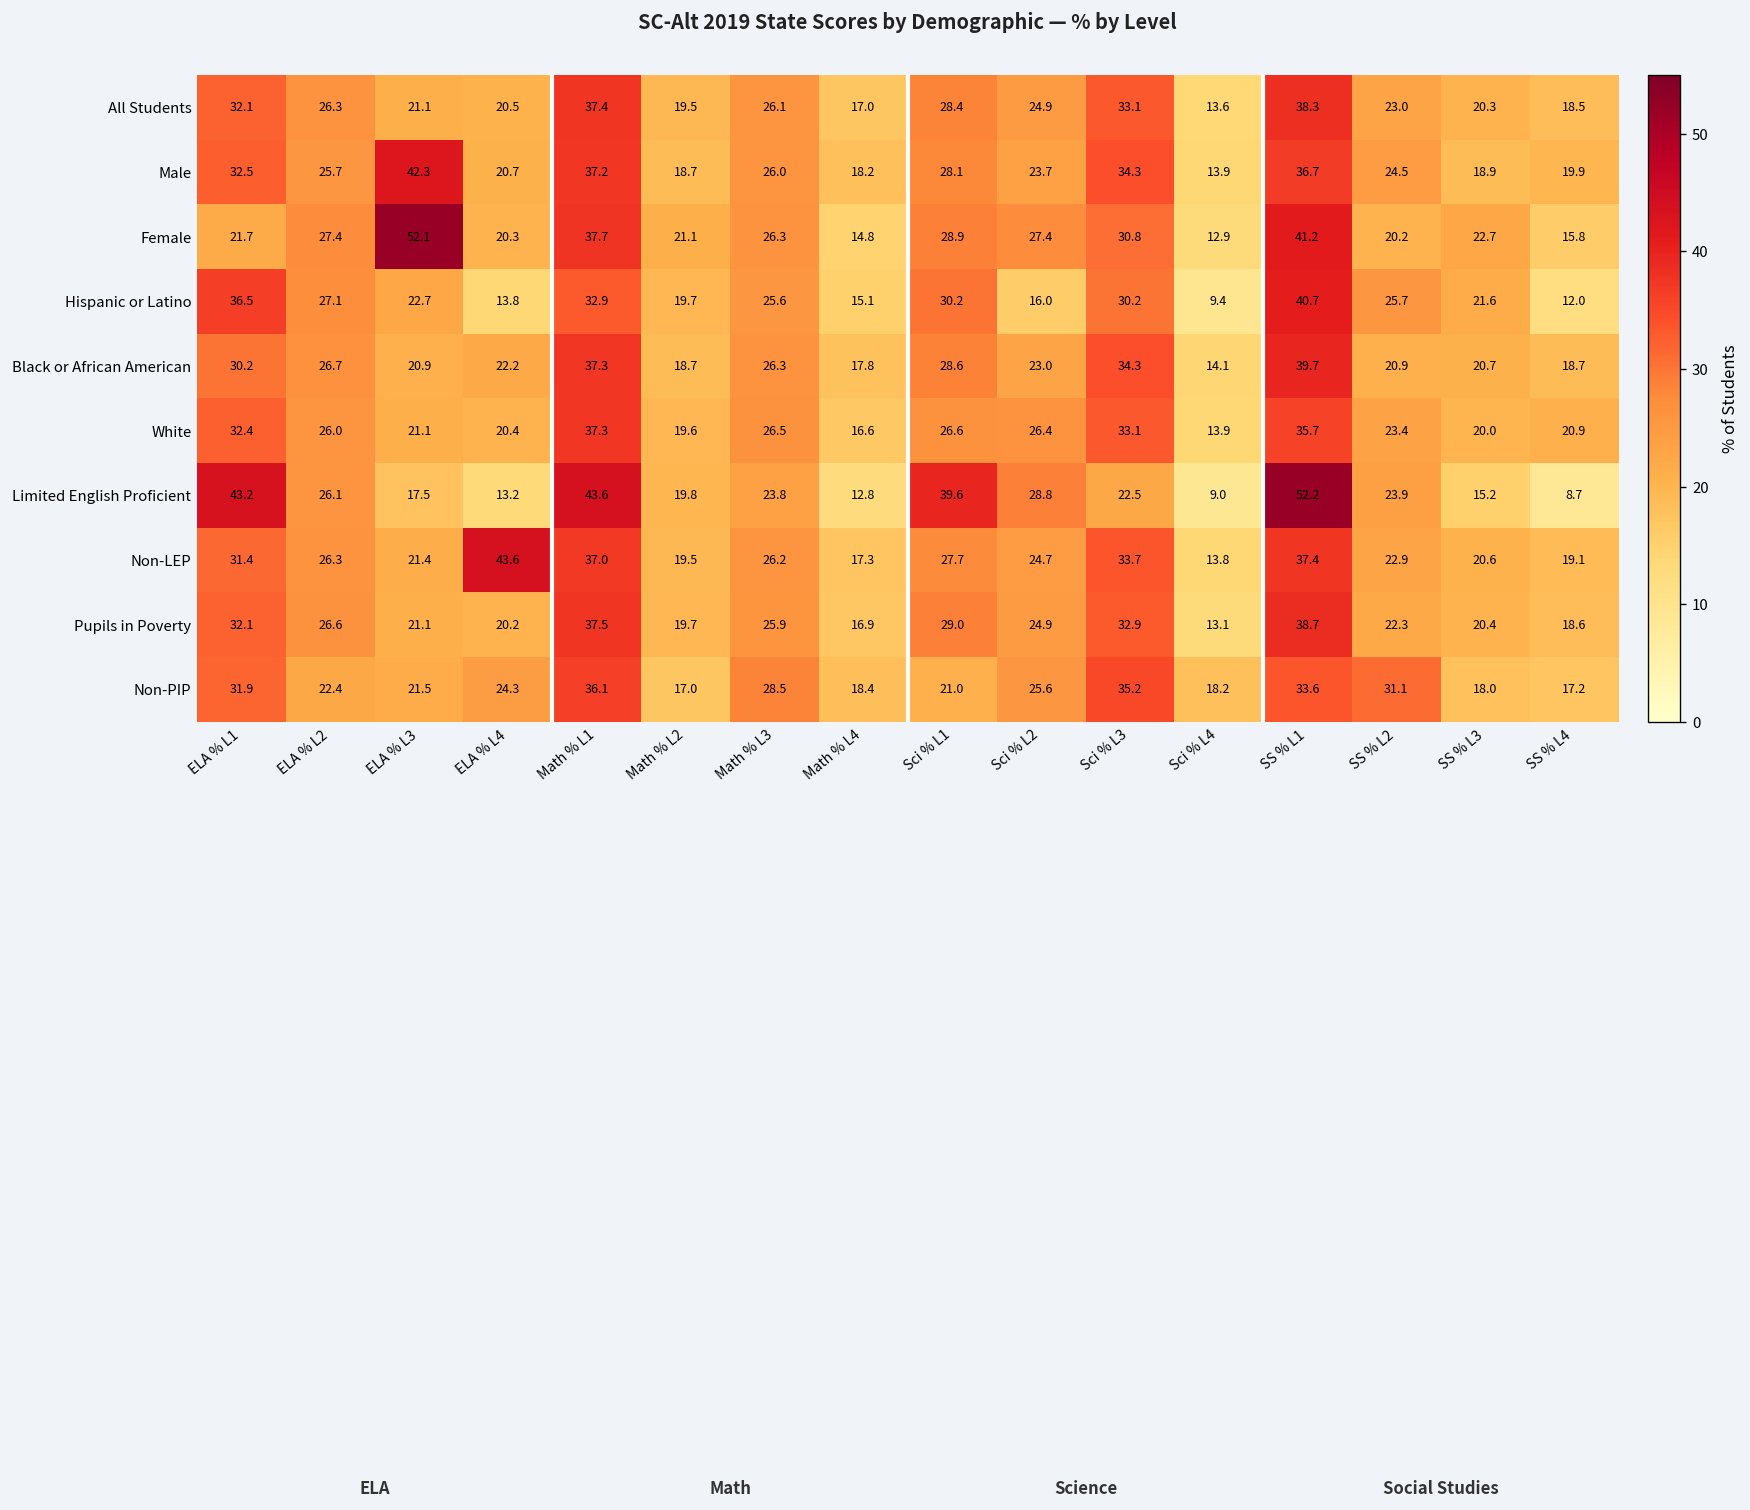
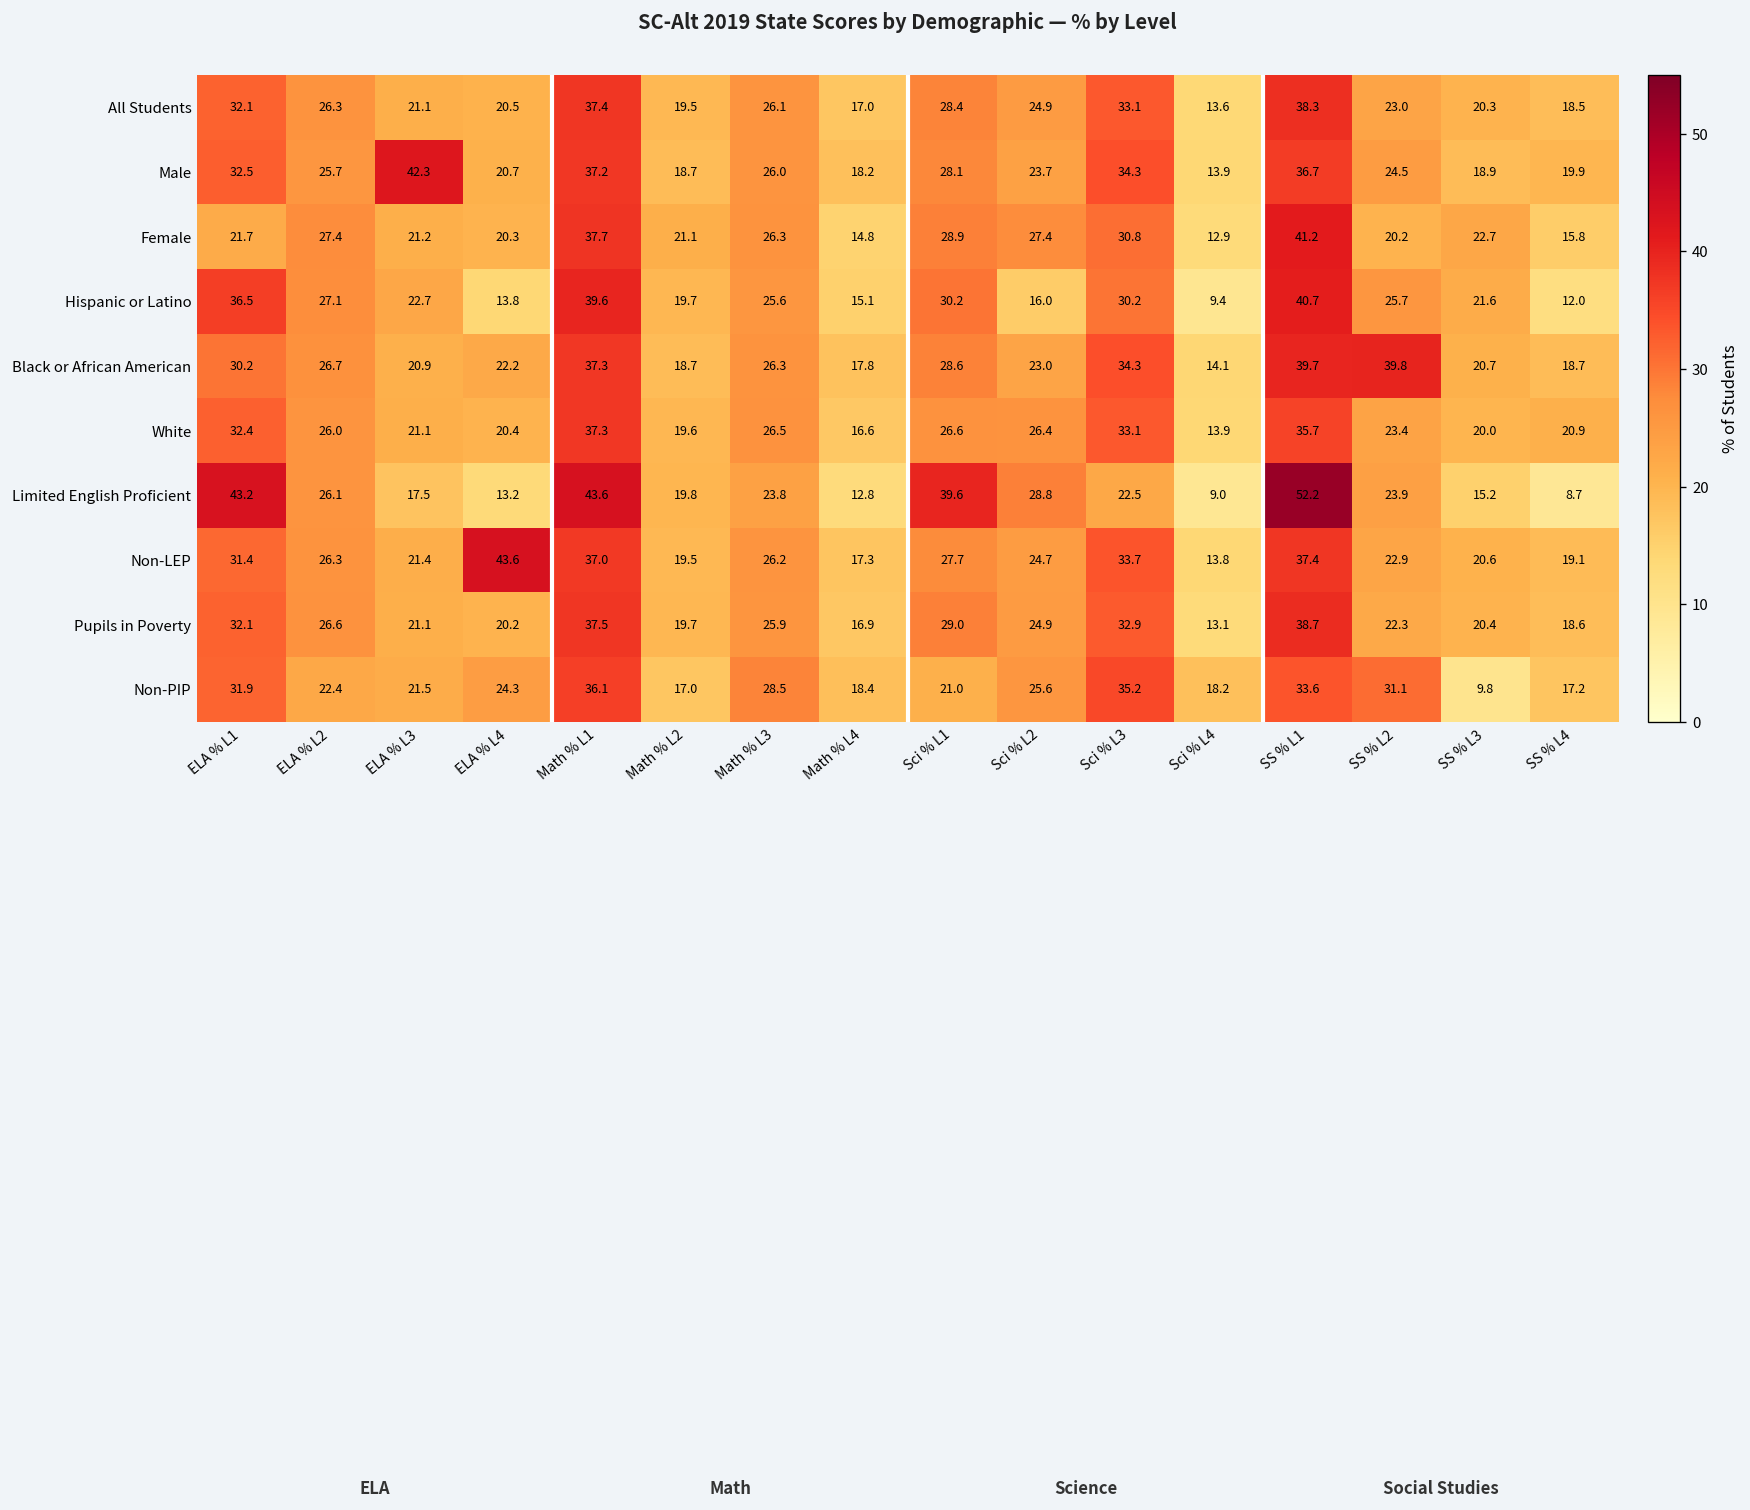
  {
    "All Students": {
      "ELA % L1": 32.1,
      "ELA % L2": 26.3,
      "ELA % L3": 21.1,
      "ELA % L4": 20.5,
      "Math % L1": 37.4,
      "Math % L2": 19.5,
      "Math % L3": 26.1,
      "Math % L4": 17.0,
      "Sci % L1": 28.4,
      "Sci % L2": 24.9,
      "Sci % L3": 33.1,
      "Sci % L4": 13.6,
      "SS % L1": 38.3,
      "SS % L2": 23.0,
      "SS % L3": 20.3,
      "SS % L4": 18.5
    },
    "Male": {
      "ELA % L1": 32.5,
      "ELA % L2": 25.7,
      "ELA % L3": 42.3,
      "ELA % L4": 20.7,
      "Math % L1": 37.2,
      "Math % L2": 18.7,
      "Math % L3": 26.0,
      "Math % L4": 18.2,
      "Sci % L1": 28.1,
      "Sci % L2": 23.7,
      "Sci % L3": 34.3,
      "Sci % L4": 13.9,
      "SS % L1": 36.7,
      "SS % L2": 24.5,
      "SS % L3": 18.9,
      "SS % L4": 19.9
    },
    "Female": {
      "ELA % L1": 21.7,
      "ELA % L2": 27.4,
-     "ELA % L3": 52.1,
+     "ELA % L3": 21.2,
      "ELA % L4": 20.3,
      "Math % L1": 37.7,
      "Math % L2": 21.1,
      "Math % L3": 26.3,
      "Math % L4": 14.8,
      "Sci % L1": 28.9,
      "Sci % L2": 27.4,
      "Sci % L3": 30.8,
      "Sci % L4": 12.9,
      "SS % L1": 41.2,
      "SS % L2": 20.2,
      "SS % L3": 22.7,
      "SS % L4": 15.8
    },
    "Hispanic or Latino": {
      "ELA % L1": 36.5,
      "ELA % L2": 27.1,
      "ELA % L3": 22.7,
      "ELA % L4": 13.8,
-     "Math % L1": 32.9,
+     "Math % L1": 39.6,
      "Math % L2": 19.7,
      "Math % L3": 25.6,
      "Math % L4": 15.1,
      "Sci % L1": 30.2,
      "Sci % L2": 16.0,
      "Sci % L3": 30.2,
      "Sci % L4": 9.4,
      "SS % L1": 40.7,
      "SS % L2": 25.7,
      "SS % L3": 21.6,
      "SS % L4": 12.0
    },
    "Black or African American": {
      "ELA % L1": 30.2,
      "ELA % L2": 26.7,
      "ELA % L3": 20.9,
      "ELA % L4": 22.2,
      "Math % L1": 37.3,
      "Math % L2": 18.7,
      "Math % L3": 26.3,
      "Math % L4": 17.8,
      "Sci % L1": 28.6,
      "Sci % L2": 23.0,
      "Sci % L3": 34.3,
      "Sci % L4": 14.1,
      "SS % L1": 39.7,
-     "SS % L2": 20.9,
+     "SS % L2": 39.8,
      "SS % L3": 20.7,
      "SS % L4": 18.7
    },
    "White": {
      "ELA % L1": 32.4,
      "ELA % L2": 26.0,
      "ELA % L3": 21.1,
      "ELA % L4": 20.4,
      "Math % L1": 37.3,
      "Math % L2": 19.6,
      "Math % L3": 26.5,
      "Math % L4": 16.6,
      "Sci % L1": 26.6,
      "Sci % L2": 26.4,
      "Sci % L3": 33.1,
      "Sci % L4": 13.9,
      "SS % L1": 35.7,
      "SS % L2": 23.4,
      "SS % L3": 20.0,
      "SS % L4": 20.9
    },
    "Limited English Proficient": {
      "ELA % L1": 43.2,
      "ELA % L2": 26.1,
      "ELA % L3": 17.5,
      "ELA % L4": 13.2,
      "Math % L1": 43.6,
      "Math % L2": 19.8,
      "Math % L3": 23.8,
      "Math % L4": 12.8,
      "Sci % L1": 39.6,
      "Sci % L2": 28.8,
      "Sci % L3": 22.5,
      "Sci % L4": 9.0,
      "SS % L1": 52.2,
      "SS % L2": 23.9,
      "SS % L3": 15.2,
      "SS % L4": 8.7
    },
    "Non-LEP": {
      "ELA % L1": 31.4,
      "ELA % L2": 26.3,
      "ELA % L3": 21.4,
      "ELA % L4": 43.6,
      "Math % L1": 37.0,
      "Math % L2": 19.5,
      "Math % L3": 26.2,
      "Math % L4": 17.3,
      "Sci % L1": 27.7,
      "Sci % L2": 24.7,
      "Sci % L3": 33.7,
      "Sci % L4": 13.8,
      "SS % L1": 37.4,
      "SS % L2": 22.9,
      "SS % L3": 20.6,
      "SS % L4": 19.1
    },
    "Pupils in Poverty": {
      "ELA % L1": 32.1,
      "ELA % L2": 26.6,
      "ELA % L3": 21.1,
      "ELA % L4": 20.2,
      "Math % L1": 37.5,
      "Math % L2": 19.7,
      "Math % L3": 25.9,
      "Math % L4": 16.9,
      "Sci % L1": 29.0,
      "Sci % L2": 24.9,
      "Sci % L3": 32.9,
      "Sci % L4": 13.1,
      "SS % L1": 38.7,
      "SS % L2": 22.3,
      "SS % L3": 20.4,
      "SS % L4": 18.6
    },
    "Non-PIP": {
      "ELA % L1": 31.9,
      "ELA % L2": 22.4,
      "ELA % L3": 21.5,
      "ELA % L4": 24.3,
      "Math % L1": 36.1,
      "Math % L2": 17.0,
      "Math % L3": 28.5,
      "Math % L4": 18.4,
      "Sci % L1": 21.0,
      "Sci % L2": 25.6,
      "Sci % L3": 35.2,
      "Sci % L4": 18.2,
      "SS % L1": 33.6,
      "SS % L2": 31.1,
-     "SS % L3": 18.0,
+     "SS % L3": 9.8,
      "SS % L4": 17.2
    }
  }
